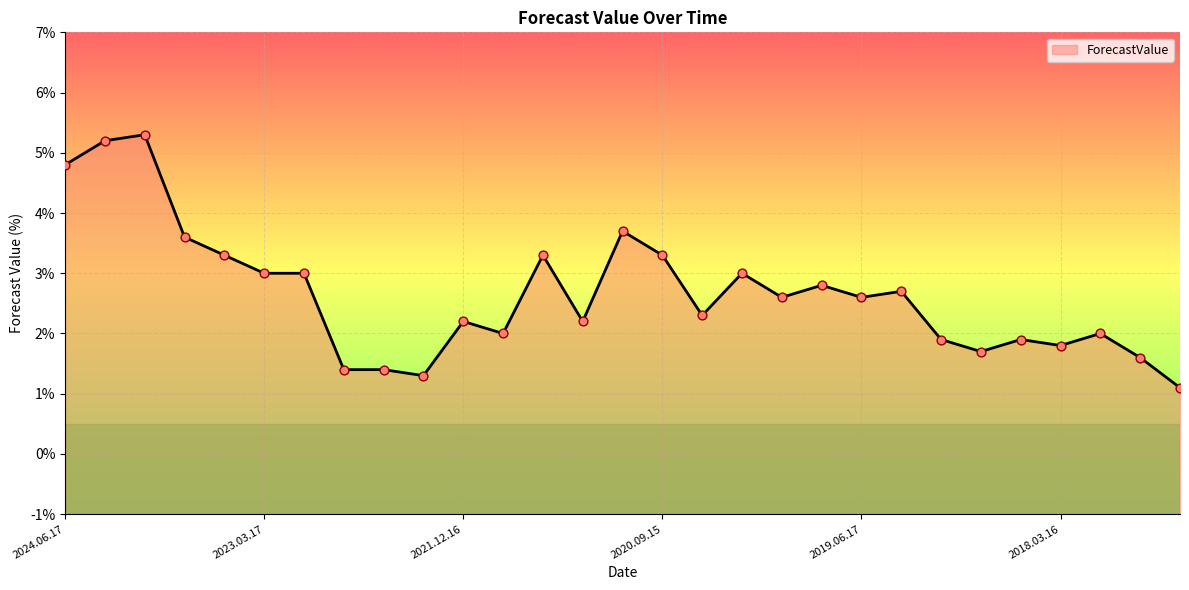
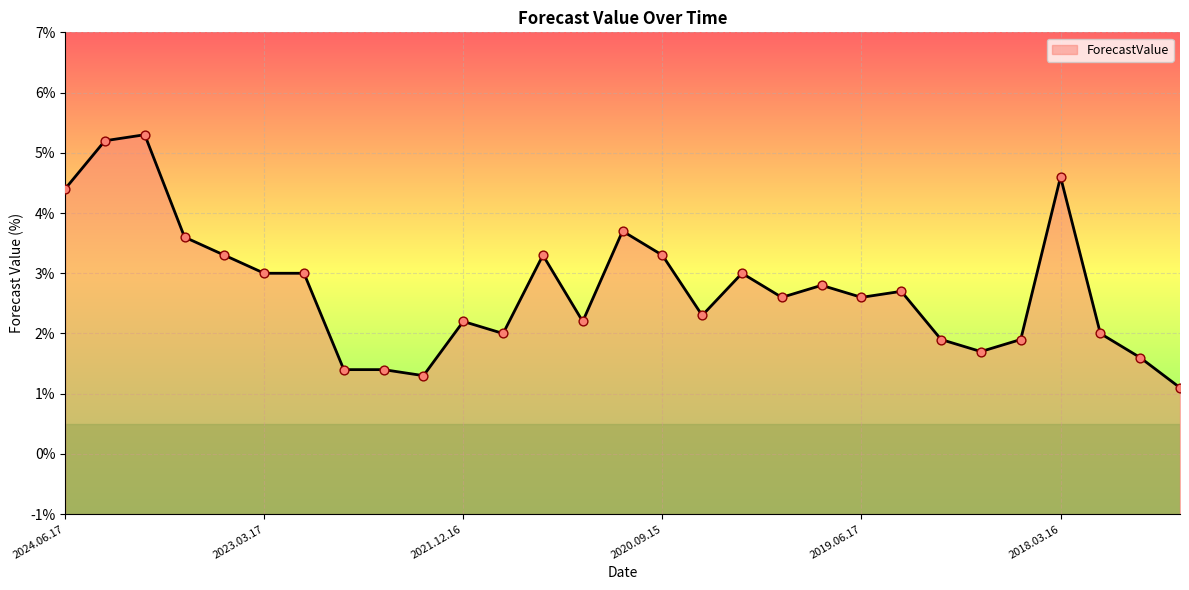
  {
-   "2024.06.17": "4.8%",
+   "2024.06.17": "4.4%",
    "2023.03.17": "3.0%",
    "2021.12.16": "2.2%",
    "2020.09.15": "3.3%",
    "2019.06.17": "2.6%",
-   "2018.03.16": "1.8%"
+   "2018.03.16": "4.6%"
  }
